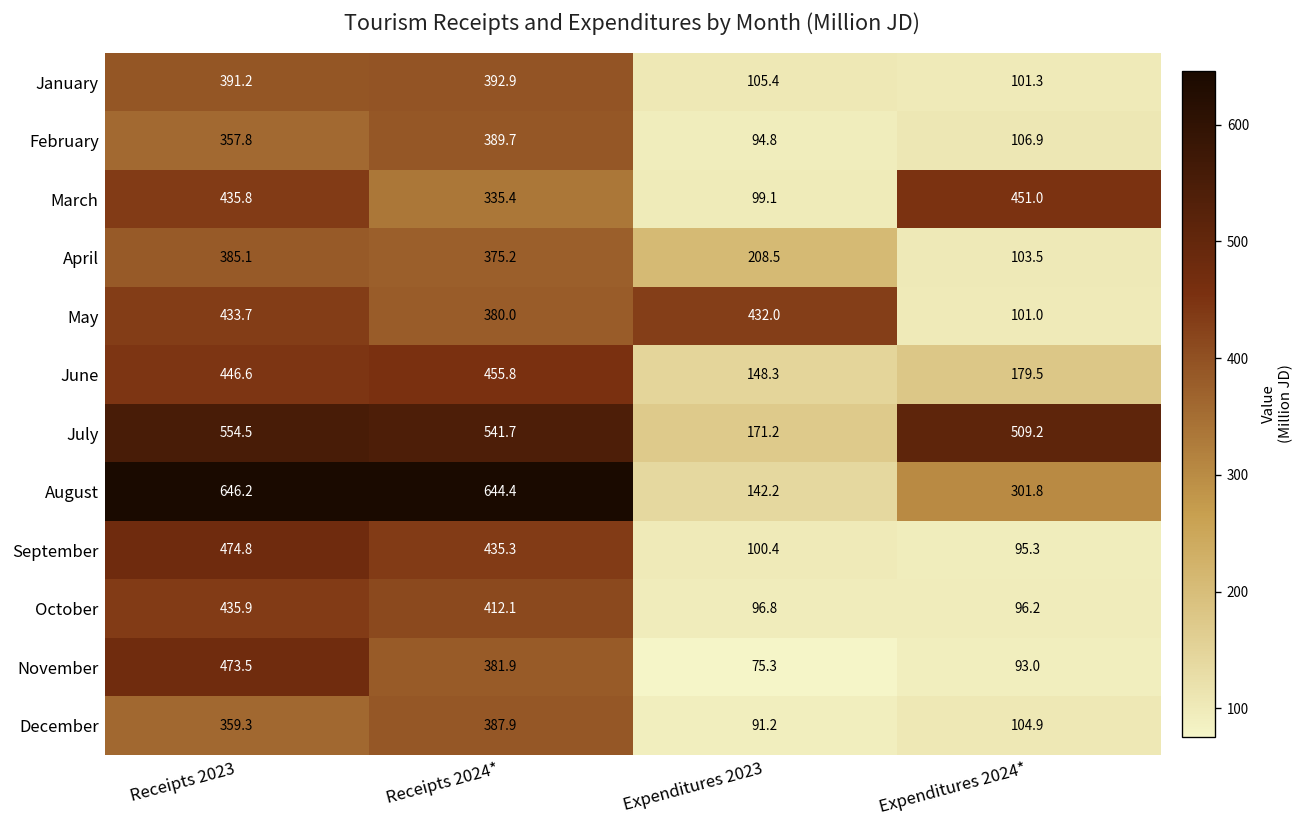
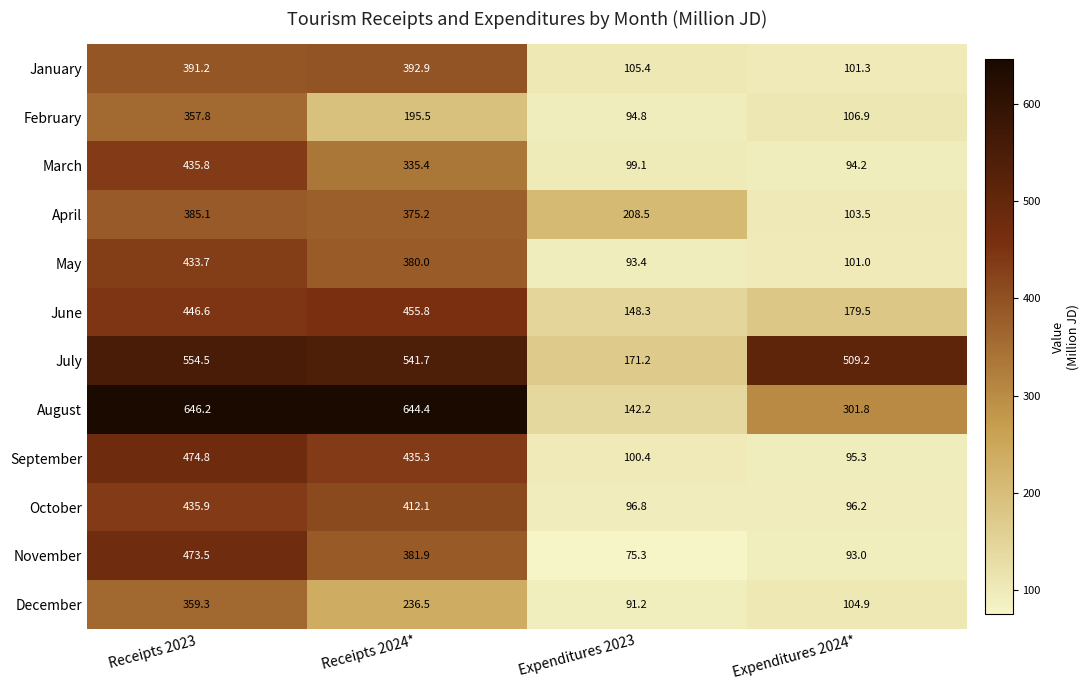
  {
    "January": {
      "Receipts 2023": 391.2,
      "Receipts 2024*": 392.9,
      "Expenditures 2023": 105.4,
      "Expenditures 2024*": 101.3
    },
    "February": {
      "Receipts 2023": 357.8,
-     "Receipts 2024*": 389.7,
+     "Receipts 2024*": 195.5,
      "Expenditures 2023": 94.8,
      "Expenditures 2024*": 106.9
    },
    "March": {
      "Receipts 2023": 435.8,
      "Receipts 2024*": 335.4,
      "Expenditures 2023": 99.1,
-     "Expenditures 2024*": 451.0
+     "Expenditures 2024*": 94.2
    },
    "April": {
      "Receipts 2023": 385.1,
      "Receipts 2024*": 375.2,
      "Expenditures 2023": 208.5,
      "Expenditures 2024*": 103.5
    },
    "May": {
      "Receipts 2023": 433.7,
      "Receipts 2024*": 380.0,
-     "Expenditures 2023": 432.0,
+     "Expenditures 2023": 93.4,
      "Expenditures 2024*": 101.0
    },
    "June": {
      "Receipts 2023": 446.6,
      "Receipts 2024*": 455.8,
      "Expenditures 2023": 148.3,
      "Expenditures 2024*": 179.5
    },
    "July": {
      "Receipts 2023": 554.5,
      "Receipts 2024*": 541.7,
      "Expenditures 2023": 171.2,
      "Expenditures 2024*": 509.2
    },
    "August": {
      "Receipts 2023": 646.2,
      "Receipts 2024*": 644.4,
      "Expenditures 2023": 142.2,
      "Expenditures 2024*": 301.8
    },
    "September": {
      "Receipts 2023": 474.8,
      "Receipts 2024*": 435.3,
      "Expenditures 2023": 100.4,
      "Expenditures 2024*": 95.3
    },
    "October": {
      "Receipts 2023": 435.9,
      "Receipts 2024*": 412.1,
      "Expenditures 2023": 96.8,
      "Expenditures 2024*": 96.2
    },
    "November": {
      "Receipts 2023": 473.5,
      "Receipts 2024*": 381.9,
      "Expenditures 2023": 75.3,
      "Expenditures 2024*": 93.0
    },
    "December": {
      "Receipts 2023": 359.3,
-     "Receipts 2024*": 387.9,
+     "Receipts 2024*": 236.5,
      "Expenditures 2023": 91.2,
      "Expenditures 2024*": 104.9
    }
  }
